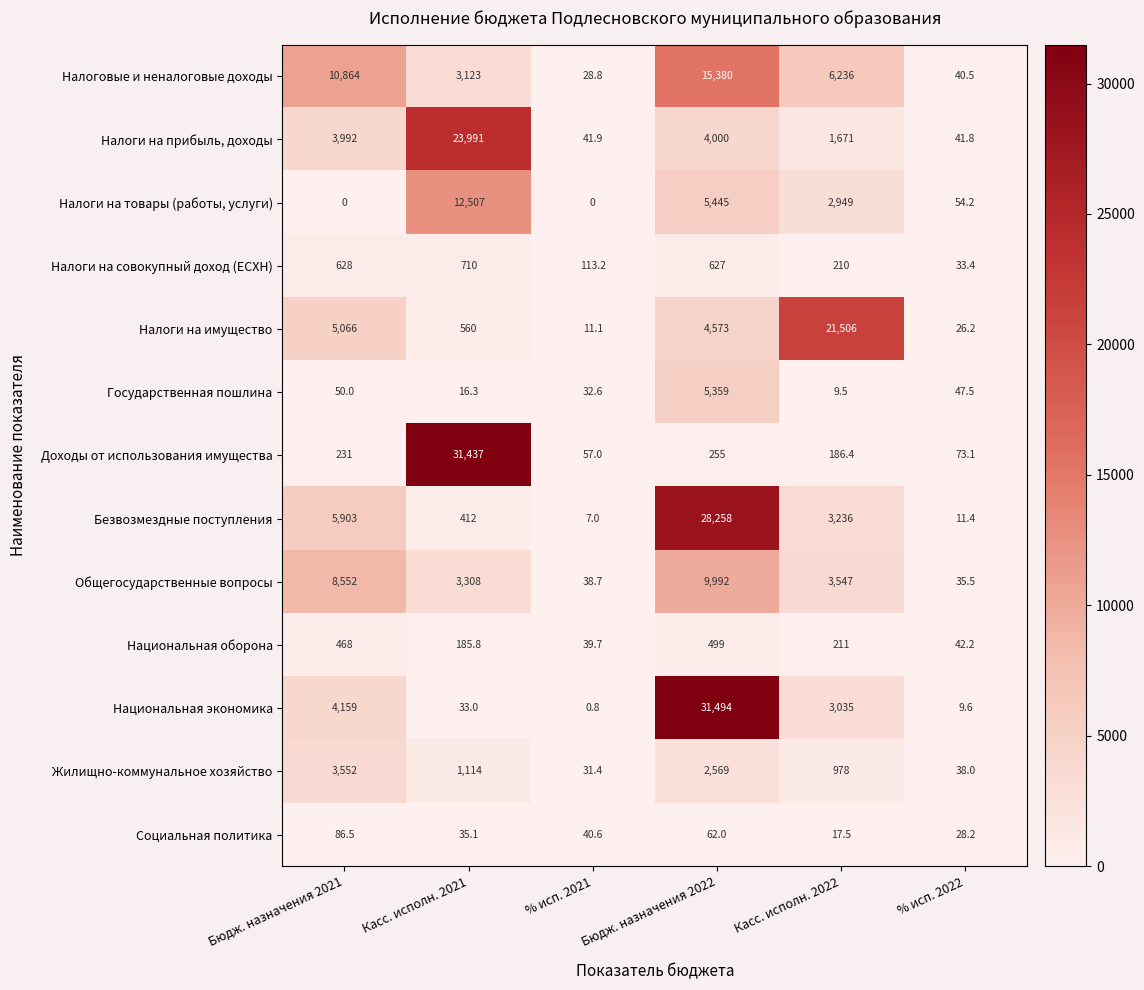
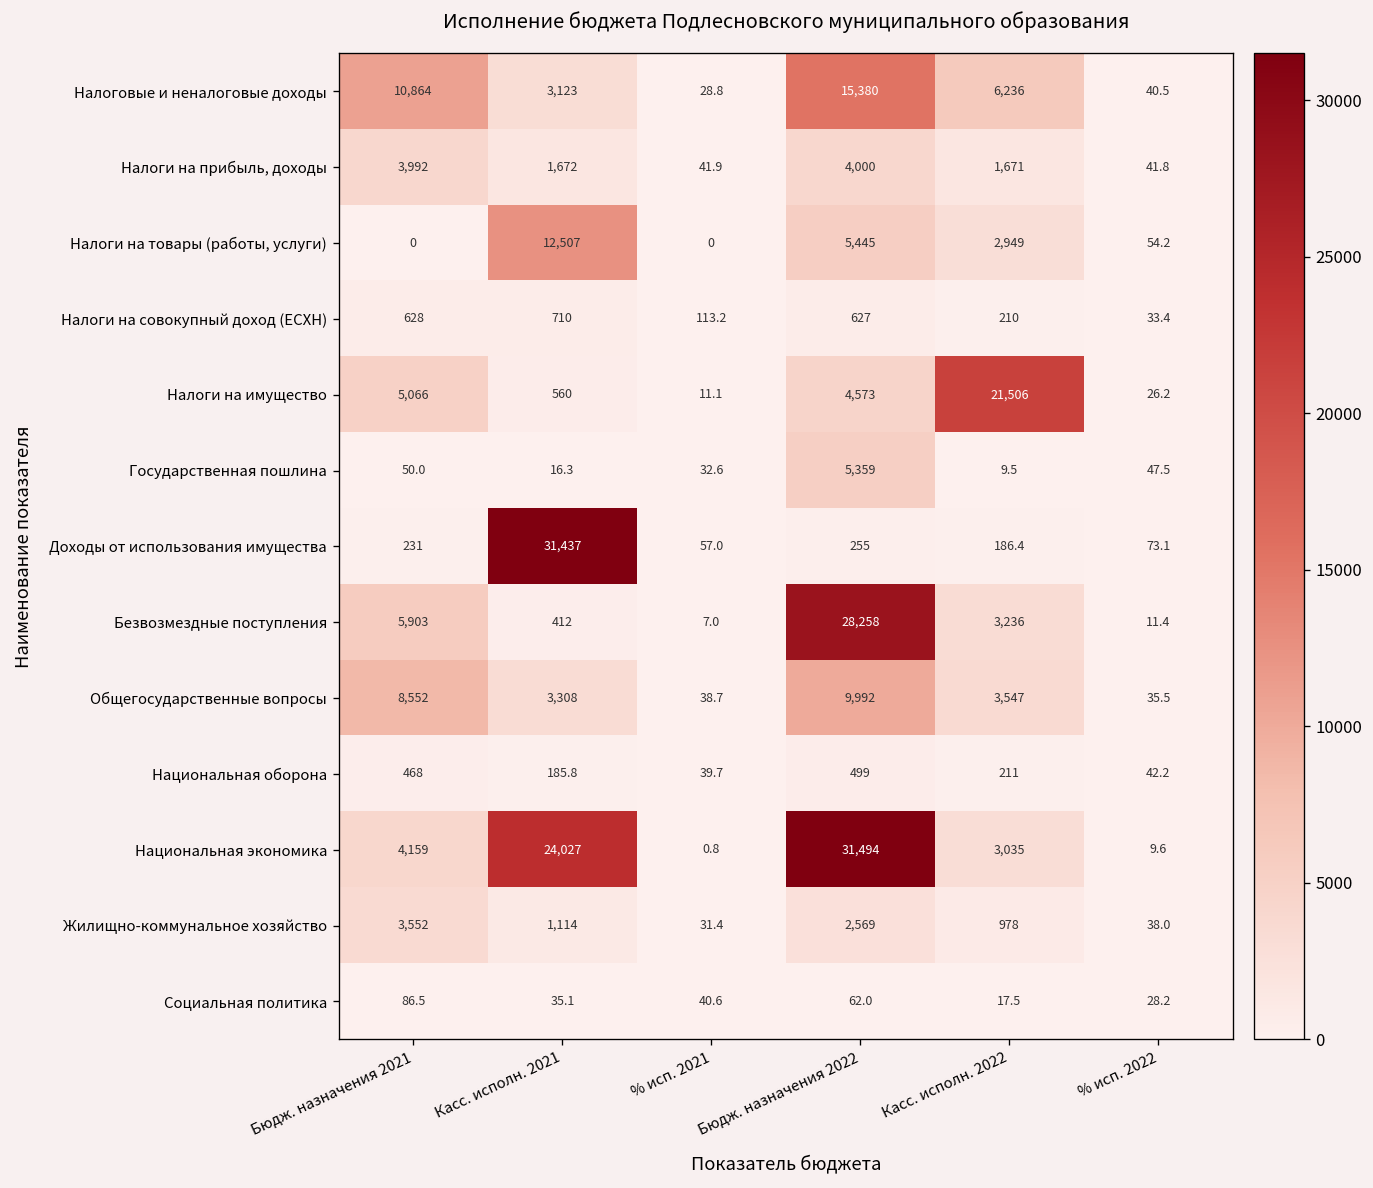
  {
    "Налоговые и неналоговые доходы": {
      "Бюдж. назначения 2021": "10,864",
      "Касс. исполн. 2021": "3,123",
      "% исп. 2021": "28.8",
      "Бюдж. назначения 2022": "15,380",
      "Касс. исполн. 2022": "6,236",
      "% исп. 2022": "40.5"
    },
    "Налоги на прибыль, доходы": {
      "Бюдж. назначения 2021": "3,992",
-     "Касс. исполн. 2021": "23,991",
+     "Касс. исполн. 2021": "1,672",
      "% исп. 2021": "41.9",
      "Бюдж. назначения 2022": "4,000",
      "Касс. исполн. 2022": "1,671",
      "% исп. 2022": "41.8"
    },
    "Налоги на товары (работы, услуги)": {
      "Бюдж. назначения 2021": "0",
      "Касс. исполн. 2021": "12,507",
      "% исп. 2021": "0",
      "Бюдж. назначения 2022": "5,445",
      "Касс. исполн. 2022": "2,949",
      "% исп. 2022": "54.2"
    },
    "Налоги на совокупный доход (ЕСХН)": {
      "Бюдж. назначения 2021": "628",
      "Касс. исполн. 2021": "710",
      "% исп. 2021": "113.2",
      "Бюдж. назначения 2022": "627",
      "Касс. исполн. 2022": "210",
      "% исп. 2022": "33.4"
    },
    "Налоги на имущество": {
      "Бюдж. назначения 2021": "5,066",
      "Касс. исполн. 2021": "560",
      "% исп. 2021": "11.1",
      "Бюдж. назначения 2022": "4,573",
      "Касс. исполн. 2022": "21,506",
      "% исп. 2022": "26.2"
    },
    "Государственная пошлина": {
      "Бюдж. назначения 2021": "50.0",
      "Касс. исполн. 2021": "16.3",
      "% исп. 2021": "32.6",
      "Бюдж. назначения 2022": "5,359",
      "Касс. исполн. 2022": "9.5",
      "% исп. 2022": "47.5"
    },
    "Доходы от использования имущества": {
      "Бюдж. назначения 2021": "231",
      "Касс. исполн. 2021": "31,437",
      "% исп. 2021": "57.0",
      "Бюдж. назначения 2022": "255",
      "Касс. исполн. 2022": "186.4",
      "% исп. 2022": "73.1"
    },
    "Безвозмездные поступления": {
      "Бюдж. назначения 2021": "5,903",
      "Касс. исполн. 2021": "412",
      "% исп. 2021": "7.0",
      "Бюдж. назначения 2022": "28,258",
      "Касс. исполн. 2022": "3,236",
      "% исп. 2022": "11.4"
    },
    "Общегосударственные вопросы": {
      "Бюдж. назначения 2021": "8,552",
      "Касс. исполн. 2021": "3,308",
      "% исп. 2021": "38.7",
      "Бюдж. назначения 2022": "9,992",
      "Касс. исполн. 2022": "3,547",
      "% исп. 2022": "35.5"
    },
    "Национальная оборона": {
      "Бюдж. назначения 2021": "468",
      "Касс. исполн. 2021": "185.8",
      "% исп. 2021": "39.7",
      "Бюдж. назначения 2022": "499",
      "Касс. исполн. 2022": "211",
      "% исп. 2022": "42.2"
    },
    "Национальная экономика": {
      "Бюдж. назначения 2021": "4,159",
-     "Касс. исполн. 2021": "33.0",
+     "Касс. исполн. 2021": "24,027",
      "% исп. 2021": "0.8",
      "Бюдж. назначения 2022": "31,494",
      "Касс. исполн. 2022": "3,035",
      "% исп. 2022": "9.6"
    },
    "Жилищно-коммунальное хозяйство": {
      "Бюдж. назначения 2021": "3,552",
      "Касс. исполн. 2021": "1,114",
      "% исп. 2021": "31.4",
      "Бюдж. назначения 2022": "2,569",
      "Касс. исполн. 2022": "978",
      "% исп. 2022": "38.0"
    },
    "Социальная политика": {
      "Бюдж. назначения 2021": "86.5",
      "Касс. исполн. 2021": "35.1",
      "% исп. 2021": "40.6",
      "Бюдж. назначения 2022": "62.0",
      "Касс. исполн. 2022": "17.5",
      "% исп. 2022": "28.2"
    }
  }
